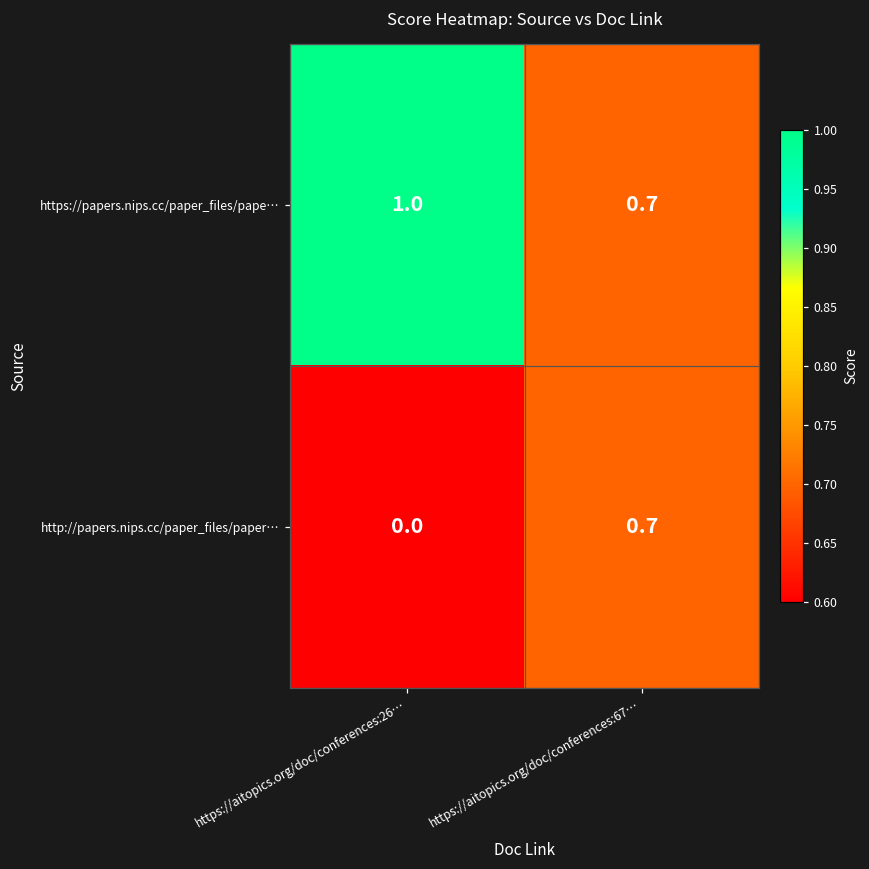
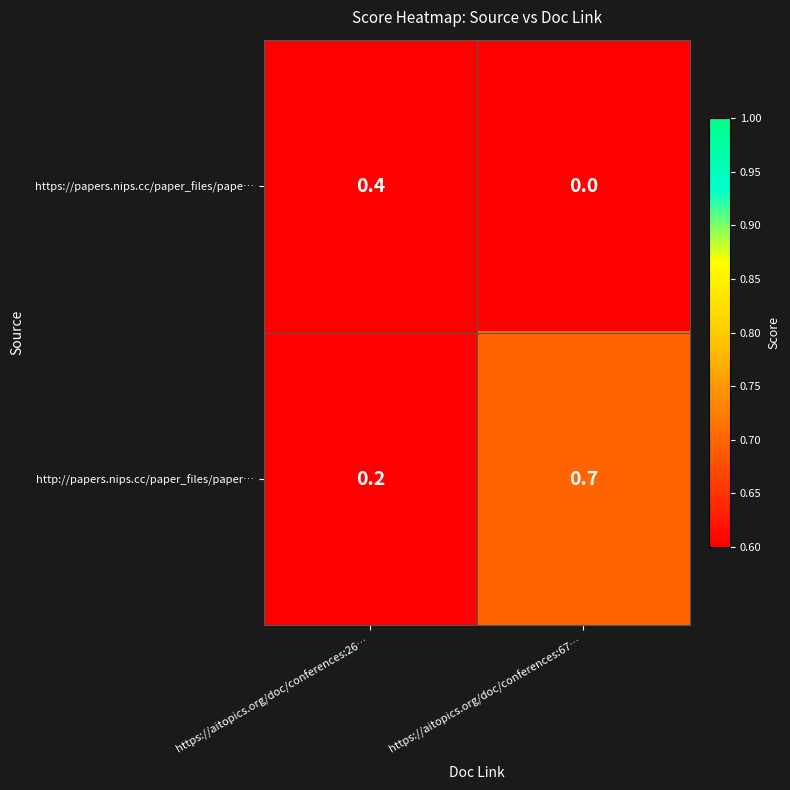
  {
    "https://papers.nips.cc/paper_files/pape…": {
-     "https://aitopics.org/doc/conferences:26…": 1.0,
-     "https://aitopics.org/doc/conferences:67…": 0.7
+     "https://aitopics.org/doc/conferences:26…": 0.4,
+     "https://aitopics.org/doc/conferences:67…": 0.0
    },
    "http://papers.nips.cc/paper_files/paper…": {
-     "https://aitopics.org/doc/conferences:26…": 0.0,
+     "https://aitopics.org/doc/conferences:26…": 0.2,
      "https://aitopics.org/doc/conferences:67…": 0.7
    }
  }
